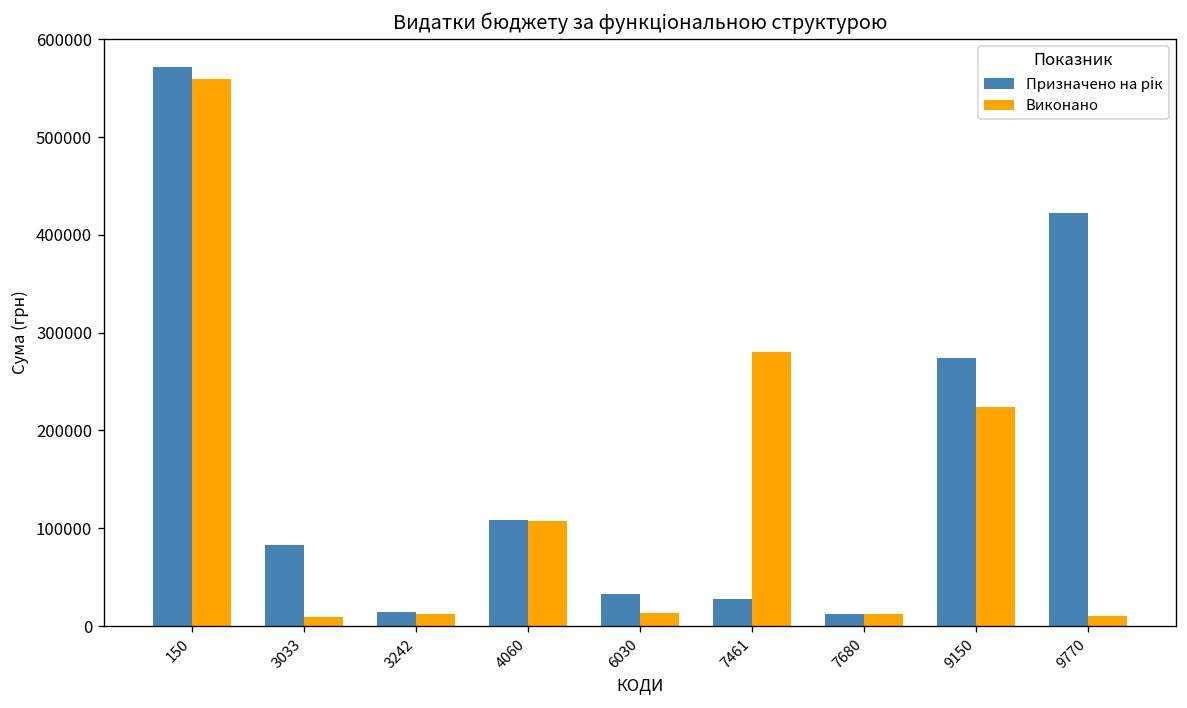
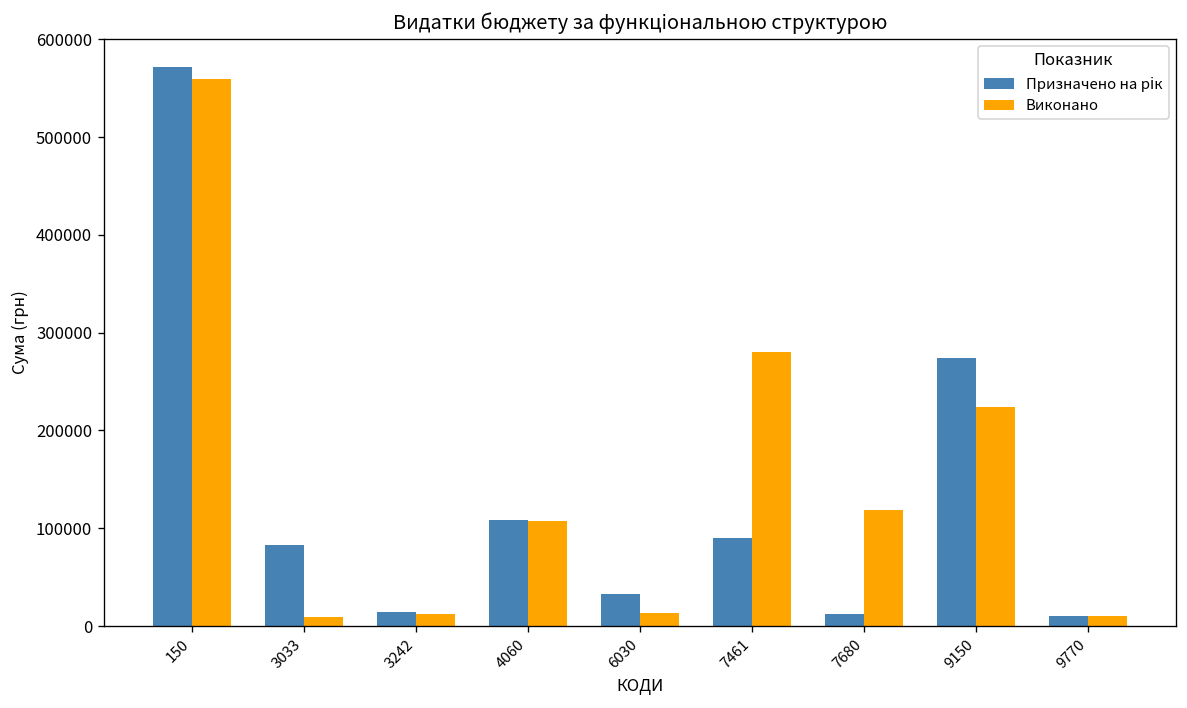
  {
    "Призначено на рік": {
      "150": 570000,
      "3033": 80000,
      "3242": 10000,
      "4060": 110000,
      "6030": 30000,
-     "7461": 30000,
+     "7461": 90000,
      "7680": 10000,
      "9150": 270000,
-     "9770": 420000
+     "9770": 10000
    },
    "Виконано": {
      "150": 560000,
      "3033": 10000,
      "3242": 10000,
      "4060": 110000,
      "6030": 10000,
      "7461": 280000,
-     "7680": 10000,
+     "7680": 120000,
      "9150": 220000,
      "9770": 10000
    }
  }
